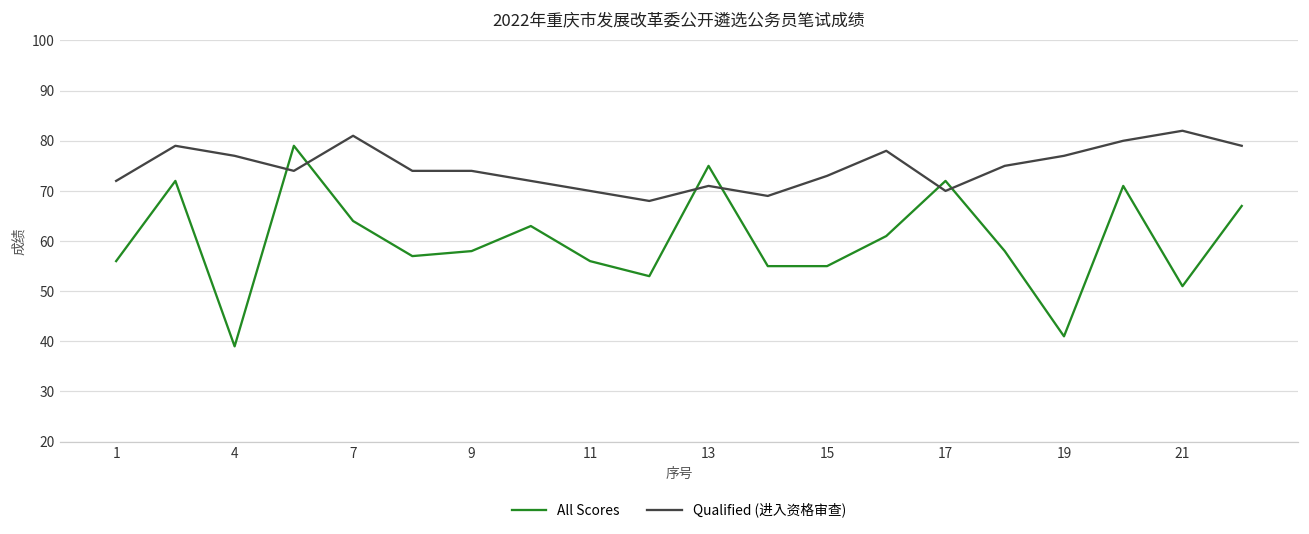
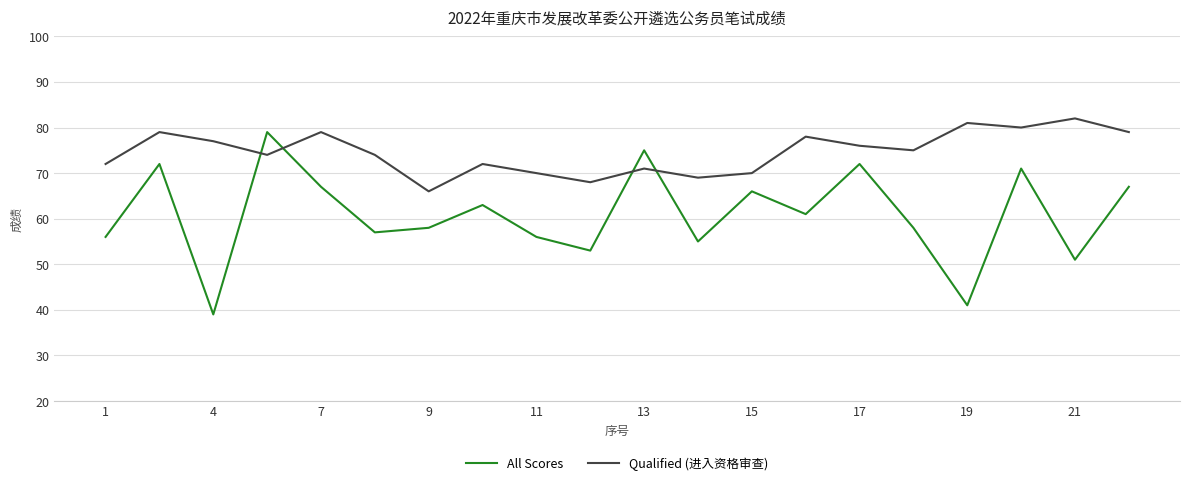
  {
    "All Scores": {
      "1": 56,
      "4": 39,
-     "7": 64,
+     "7": 67,
      "9": 58,
      "11": 56,
      "13": 75,
-     "15": 55,
+     "15": 66,
      "17": 72,
      "19": 41,
      "21": 51
    },
    "Qualified (进入资格审查)": {
      "1": 72,
      "4": 77,
-     "7": 81,
-     "9": 74,
+     "7": 79,
+     "9": 66,
      "11": 70,
      "13": 71,
-     "15": 73,
-     "17": 70,
-     "19": 77,
+     "15": 70,
+     "17": 76,
+     "19": 81,
      "21": 82
    }
  }
